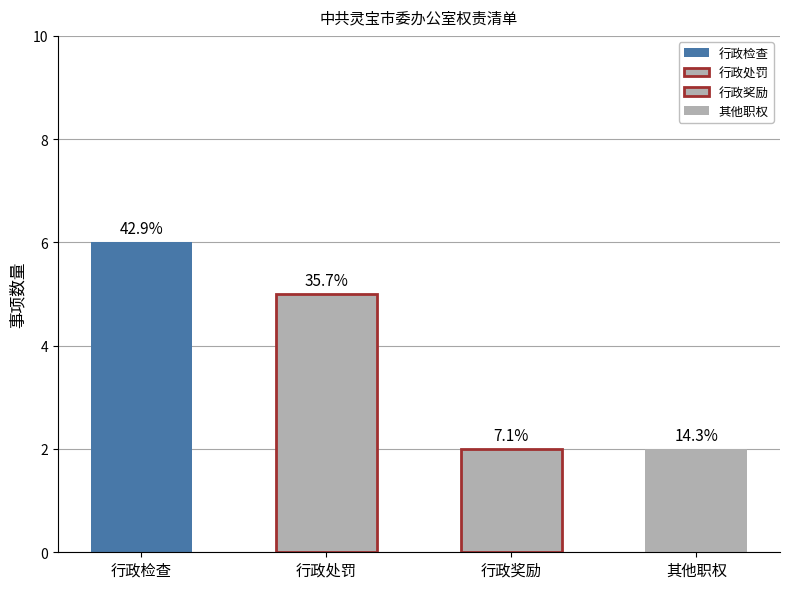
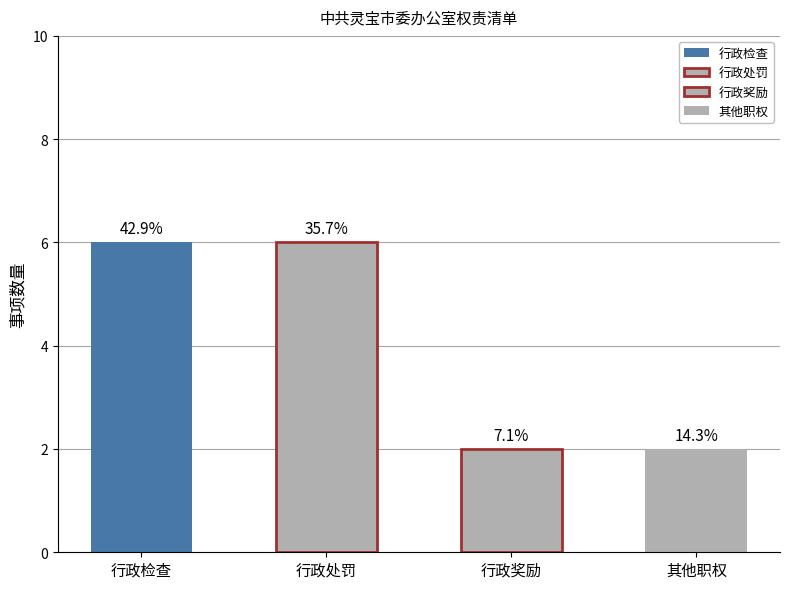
  {
-   "行政处罚": 5
+   "行政处罚": 6
  }
